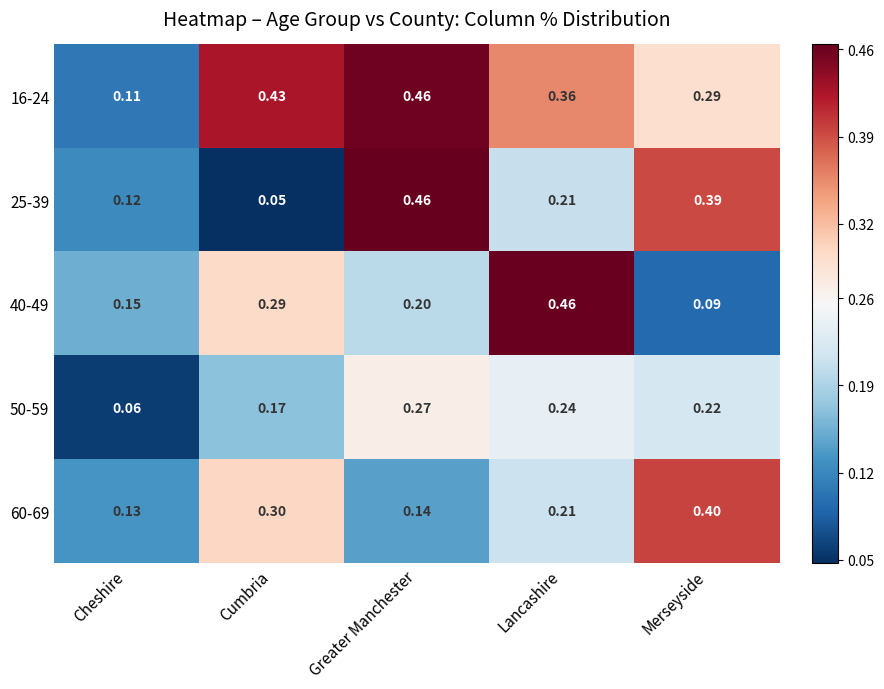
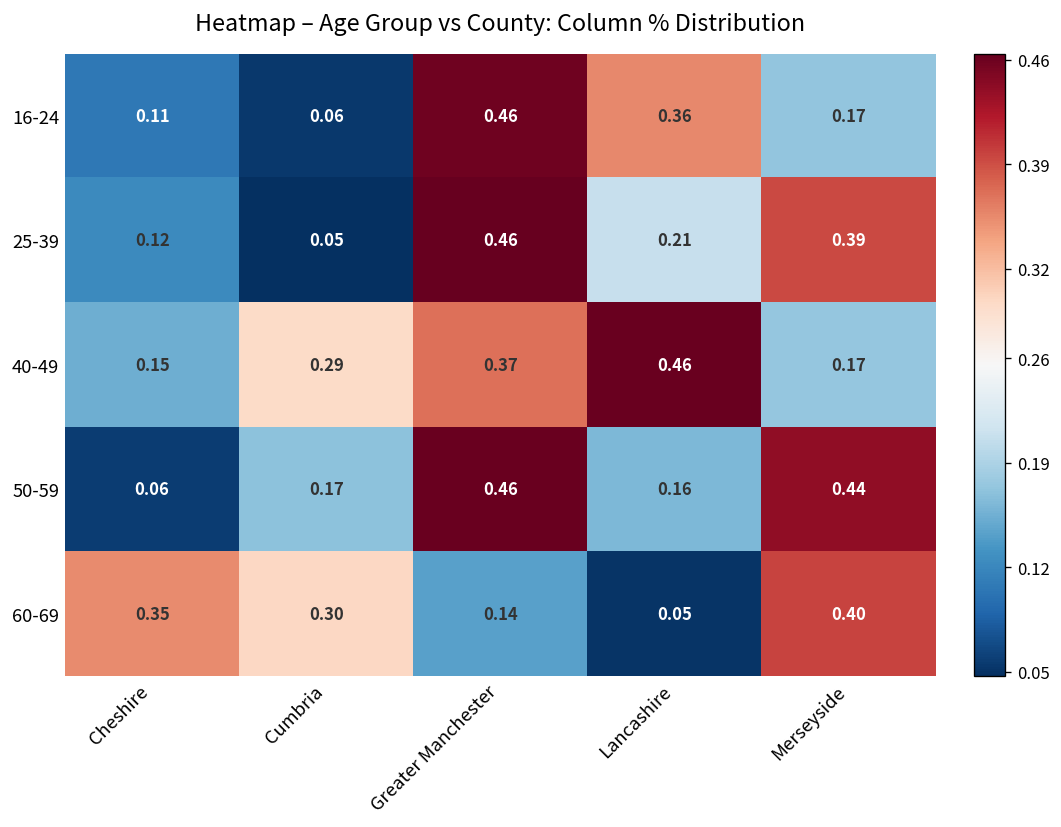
  {
    "16-24": {
      "Cheshire": 0.11,
-     "Cumbria": 0.43,
+     "Cumbria": 0.06,
      "Greater Manchester": 0.46,
      "Lancashire": 0.36,
-     "Merseyside": 0.29
+     "Merseyside": 0.17
    },
    "25-39": {
      "Cheshire": 0.12,
      "Cumbria": 0.05,
      "Greater Manchester": 0.46,
      "Lancashire": 0.21,
      "Merseyside": 0.39
    },
    "40-49": {
      "Cheshire": 0.15,
      "Cumbria": 0.29,
-     "Greater Manchester": 0.20,
+     "Greater Manchester": 0.37,
      "Lancashire": 0.46,
-     "Merseyside": 0.09
+     "Merseyside": 0.17
    },
    "50-59": {
      "Cheshire": 0.06,
      "Cumbria": 0.17,
-     "Greater Manchester": 0.27,
-     "Lancashire": 0.24,
-     "Merseyside": 0.22
+     "Greater Manchester": 0.46,
+     "Lancashire": 0.16,
+     "Merseyside": 0.44
    },
    "60-69": {
-     "Cheshire": 0.13,
+     "Cheshire": 0.35,
      "Cumbria": 0.30,
      "Greater Manchester": 0.14,
-     "Lancashire": 0.21,
+     "Lancashire": 0.05,
      "Merseyside": 0.40
    }
  }
